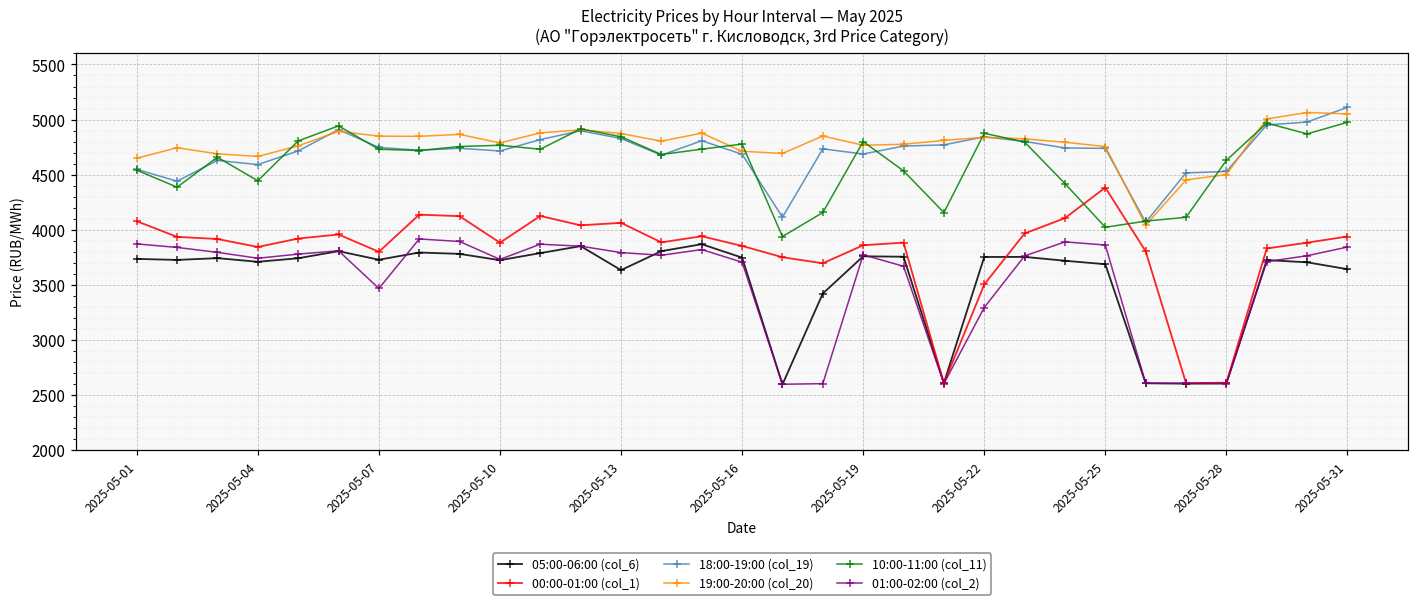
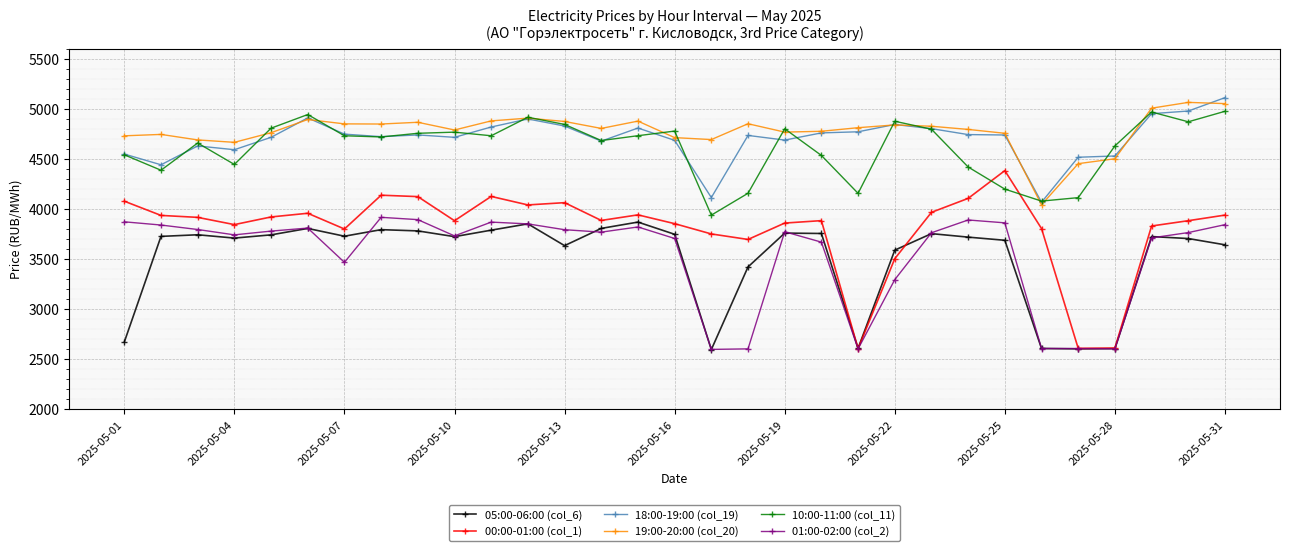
  {
    "05:00-06:00 (col_6)": {
-     "2025-05-01": 3740,
+     "2025-05-01": 2670,
      "2025-05-04": 3710,
      "2025-05-07": 3730,
      "2025-05-13": 3630,
      "2025-05-16": 3750,
-     "2025-05-22": 3750,
+     "2025-05-22": 3590,
      "2025-05-25": 3690,
      "2025-05-31": 3640
    },
    "00:00-01:00 (col_1)": {
      "2025-05-01": 4080,
      "2025-05-04": 3840,
      "2025-05-07": 3800,
      "2025-05-10": 3880,
      "2025-05-13": 4060,
      "2025-05-16": 3850,
      "2025-05-19": 3860,
      "2025-05-22": 3500,
      "2025-05-25": 4380,
      "2025-05-31": 3940
    },
    "18:00-19:00 (col_19)": {
      "2025-05-04": 4590,
      "2025-05-10": 4720,
      "2025-05-16": 4690,
      "2025-05-19": 4690,
      "2025-05-28": 4530,
      "2025-05-31": 5110
    },
    "19:00-20:00 (col_20)": {
-     "2025-05-01": 4650,
+     "2025-05-01": 4730,
      "2025-05-04": 4670,
      "2025-05-07": 4850,
      "2025-05-13": 4870,
      "2025-05-16": 4710,
      "2025-05-19": 4770,
      "2025-05-28": 4500,
      "2025-05-31": 5050
    },
    "10:00-11:00 (col_11)": {
      "2025-05-04": 4440,
      "2025-05-16": 4780,
      "2025-05-19": 4800,
      "2025-05-22": 4880,
-     "2025-05-25": 4020,
+     "2025-05-25": 4200,
      "2025-05-28": 4630,
      "2025-05-31": 4980
    },
    "01:00-02:00 (col_2)": {
      "2025-05-01": 3870,
      "2025-05-04": 3740,
      "2025-05-07": 3470,
      "2025-05-13": 3790,
      "2025-05-16": 3710,
      "2025-05-22": 3300,
      "2025-05-25": 3860,
      "2025-05-31": 3840
    }
  }
